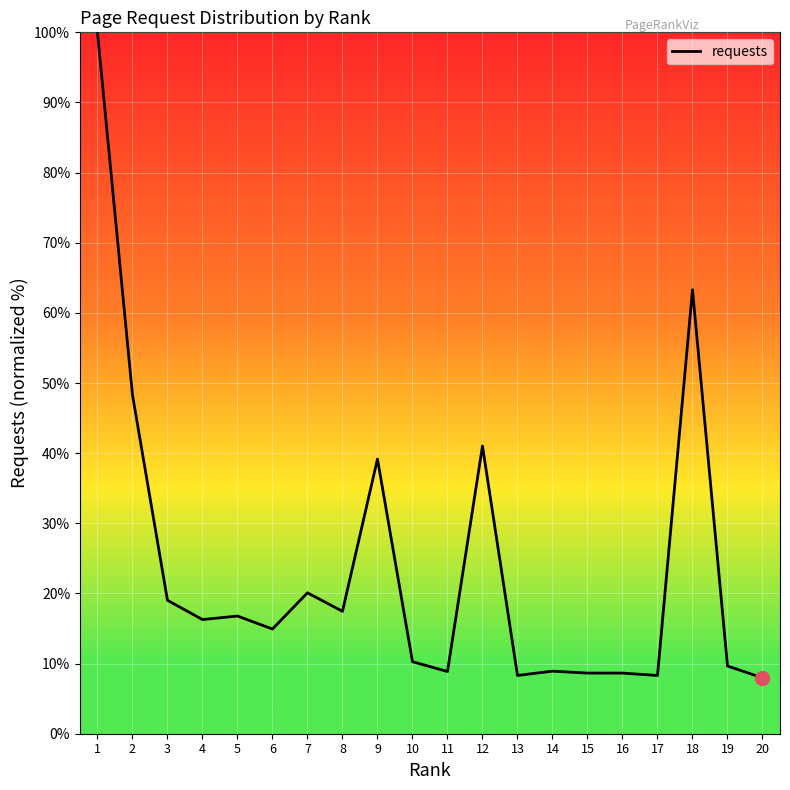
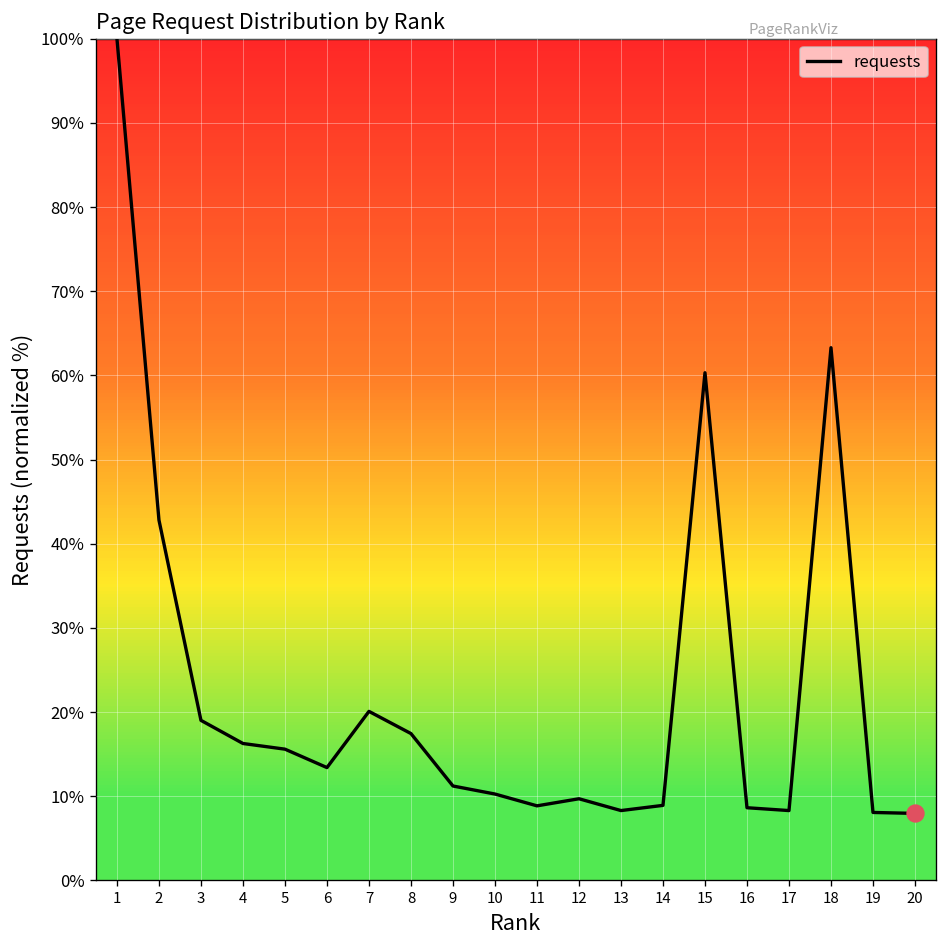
  {
    "requests": {
      "1": "100%",
-     "2": "48%",
+     "2": "43%",
      "3": "19%",
      "4": "16%",
-     "5": "17%",
-     "6": "15%",
+     "5": "16%",
+     "6": "13%",
      "7": "20%",
      "8": "17%",
-     "9": "39%",
+     "9": "11%",
      "10": "10%",
      "11": "9%",
-     "12": "41%",
+     "12": "10%",
      "13": "8%",
      "14": "9%",
-     "15": "9%",
+     "15": "60%",
      "16": "9%",
      "17": "8%",
      "18": "63%",
-     "19": "10%"
+     "19": "8%"
    }
  }
